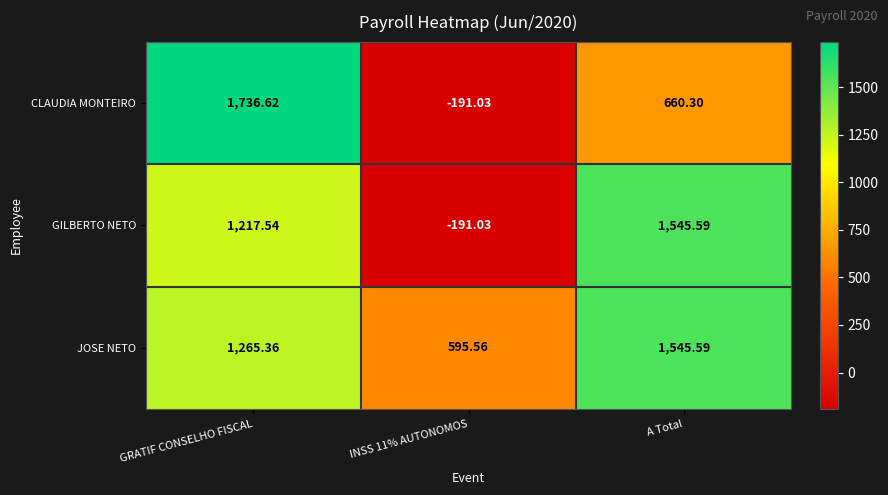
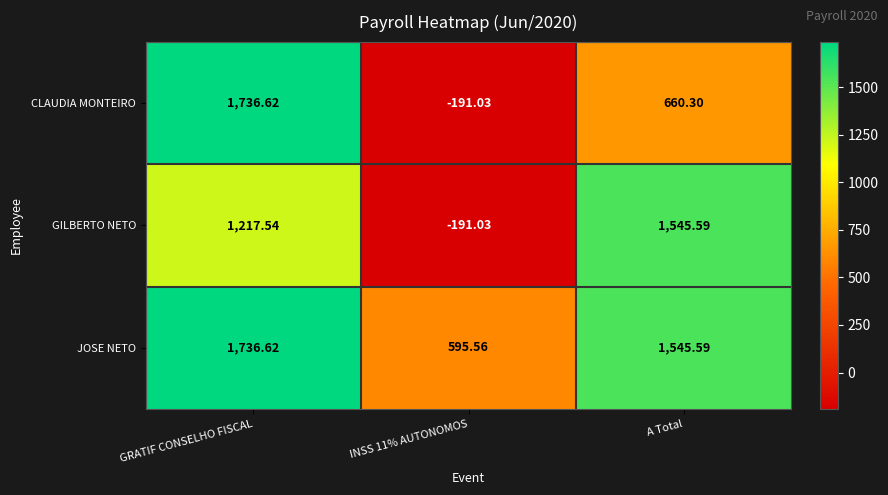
  {
    "CLAUDIA MONTEIRO": {
      "GRATIF CONSELHO FISCAL": "1,736.62",
      "INSS 11% AUTONOMOS": "-191.03",
      "A Total": "660.30"
    },
    "GILBERTO NETO": {
      "GRATIF CONSELHO FISCAL": "1,217.54",
      "INSS 11% AUTONOMOS": "-191.03",
      "A Total": "1,545.59"
    },
    "JOSE NETO": {
-     "GRATIF CONSELHO FISCAL": "1,265.36",
+     "GRATIF CONSELHO FISCAL": "1,736.62",
      "INSS 11% AUTONOMOS": "595.56",
      "A Total": "1,545.59"
    }
  }
